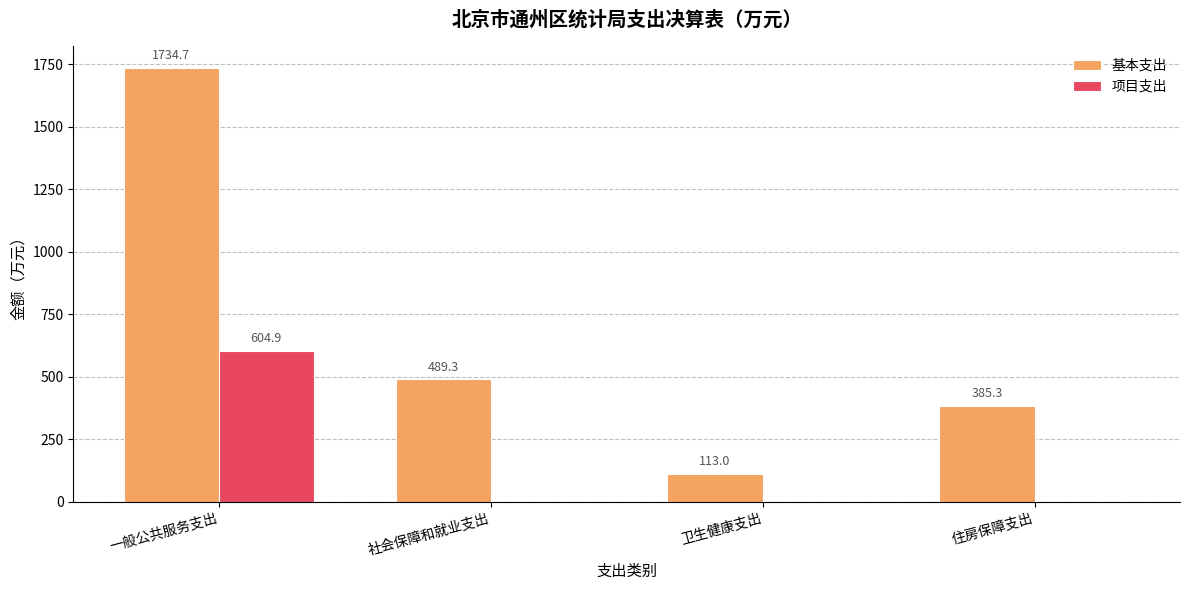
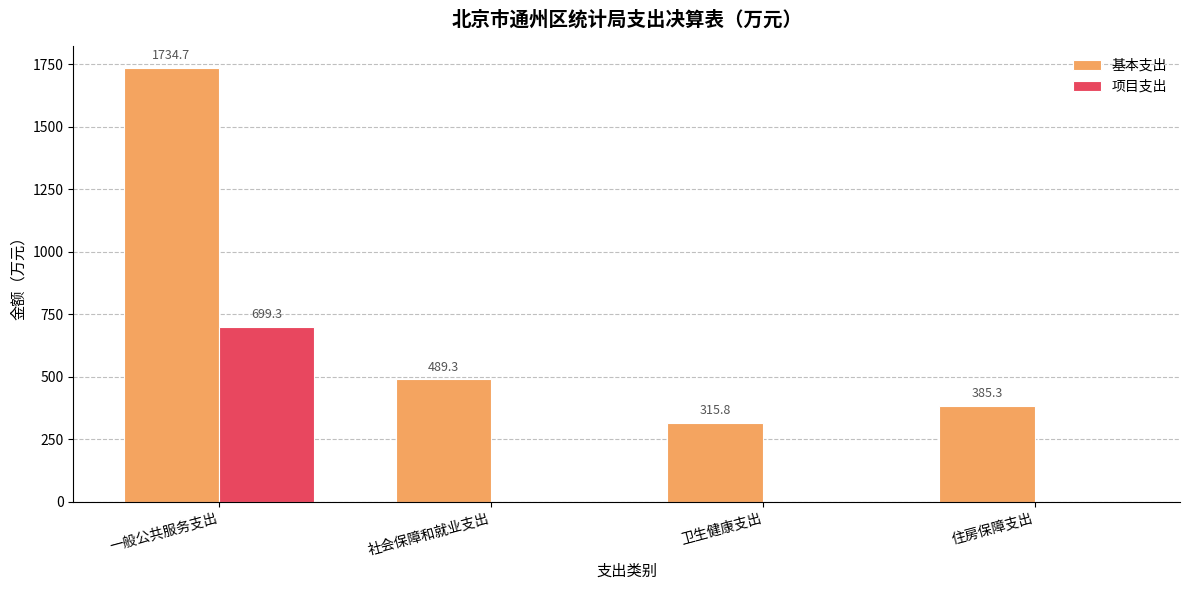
  {
    "基本支出": {
      "一般公共服务支出": 1734.7,
      "社会保障和就业支出": 489.3,
-     "卫生健康支出": 113.0,
+     "卫生健康支出": 315.8,
      "住房保障支出": 385.3
    },
    "项目支出": {
-     "一般公共服务支出": 604.9
+     "一般公共服务支出": 699.3
    }
  }
